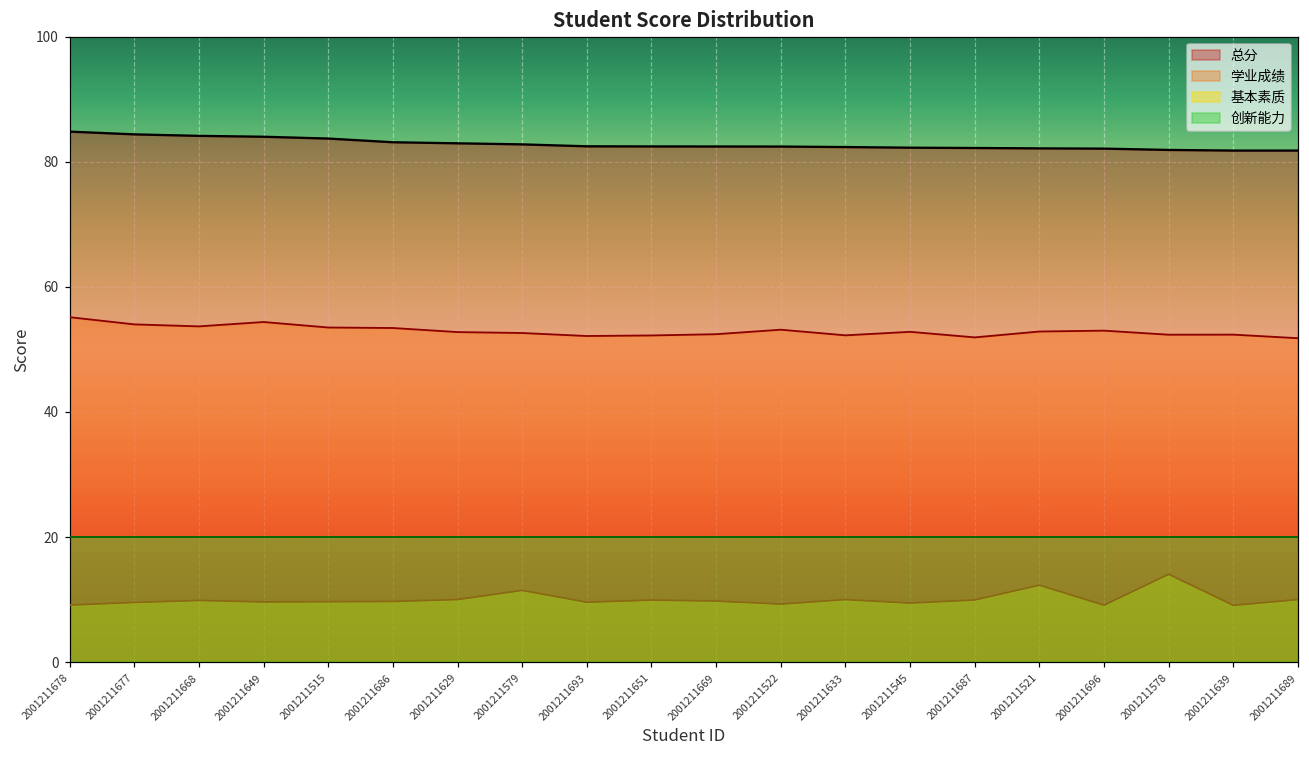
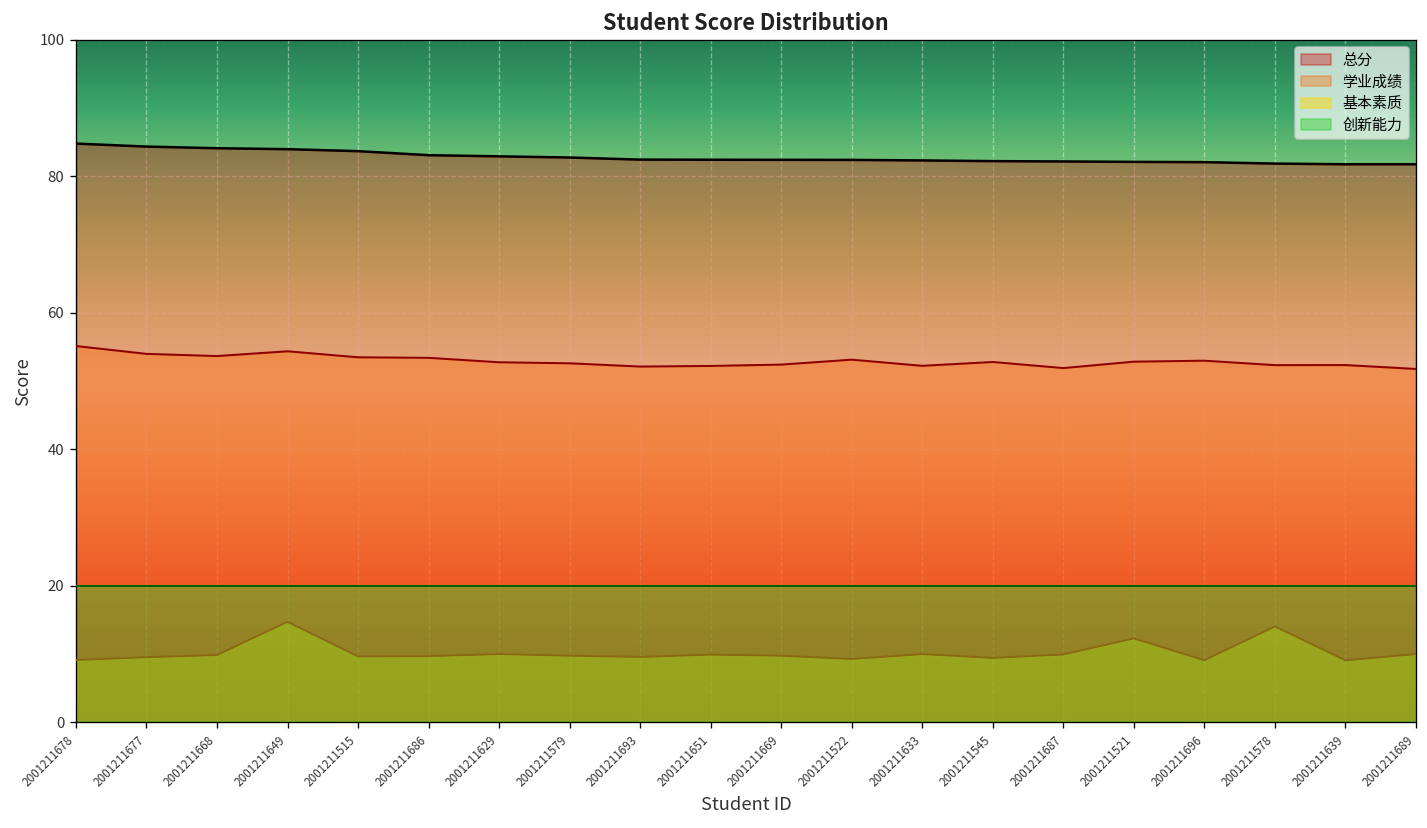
  {
    "基本素质": {
      "2001211678": 9,
      "2001211677": 10,
      "2001211668": 10,
-     "2001211649": 10,
+     "2001211649": 15,
      "2001211515": 10,
      "2001211686": 10,
      "2001211629": 10,
-     "2001211579": 11,
+     "2001211579": 10,
      "2001211693": 10,
      "2001211651": 10,
      "2001211669": 10,
      "2001211522": 9,
      "2001211633": 10,
      "2001211545": 9,
      "2001211687": 10,
      "2001211521": 12,
      "2001211696": 9,
      "2001211578": 14,
      "2001211639": 9,
      "2001211689": 10
    },
    "创新能力": {
      "2001211678": 20,
      "2001211677": 20,
      "2001211668": 20,
      "2001211649": 20,
      "2001211515": 20,
      "2001211686": 20,
      "2001211629": 20,
      "2001211579": 20,
      "2001211693": 20,
      "2001211651": 20,
      "2001211669": 20,
      "2001211522": 20,
      "2001211633": 20,
      "2001211545": 20,
      "2001211687": 20,
      "2001211521": 20,
      "2001211696": 20,
      "2001211578": 20,
      "2001211639": 20,
      "2001211689": 20
    }
  }
